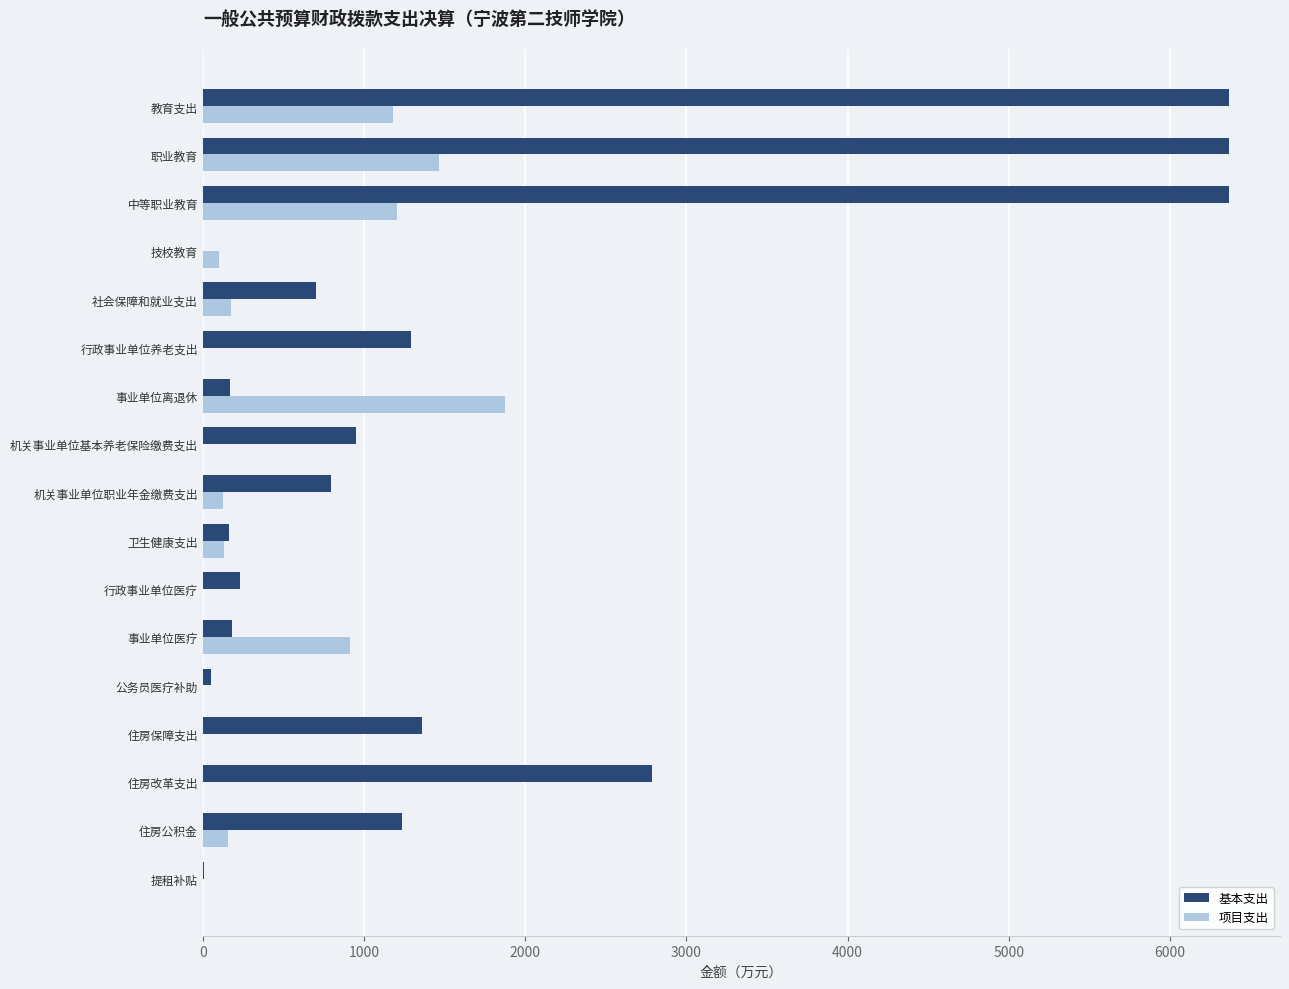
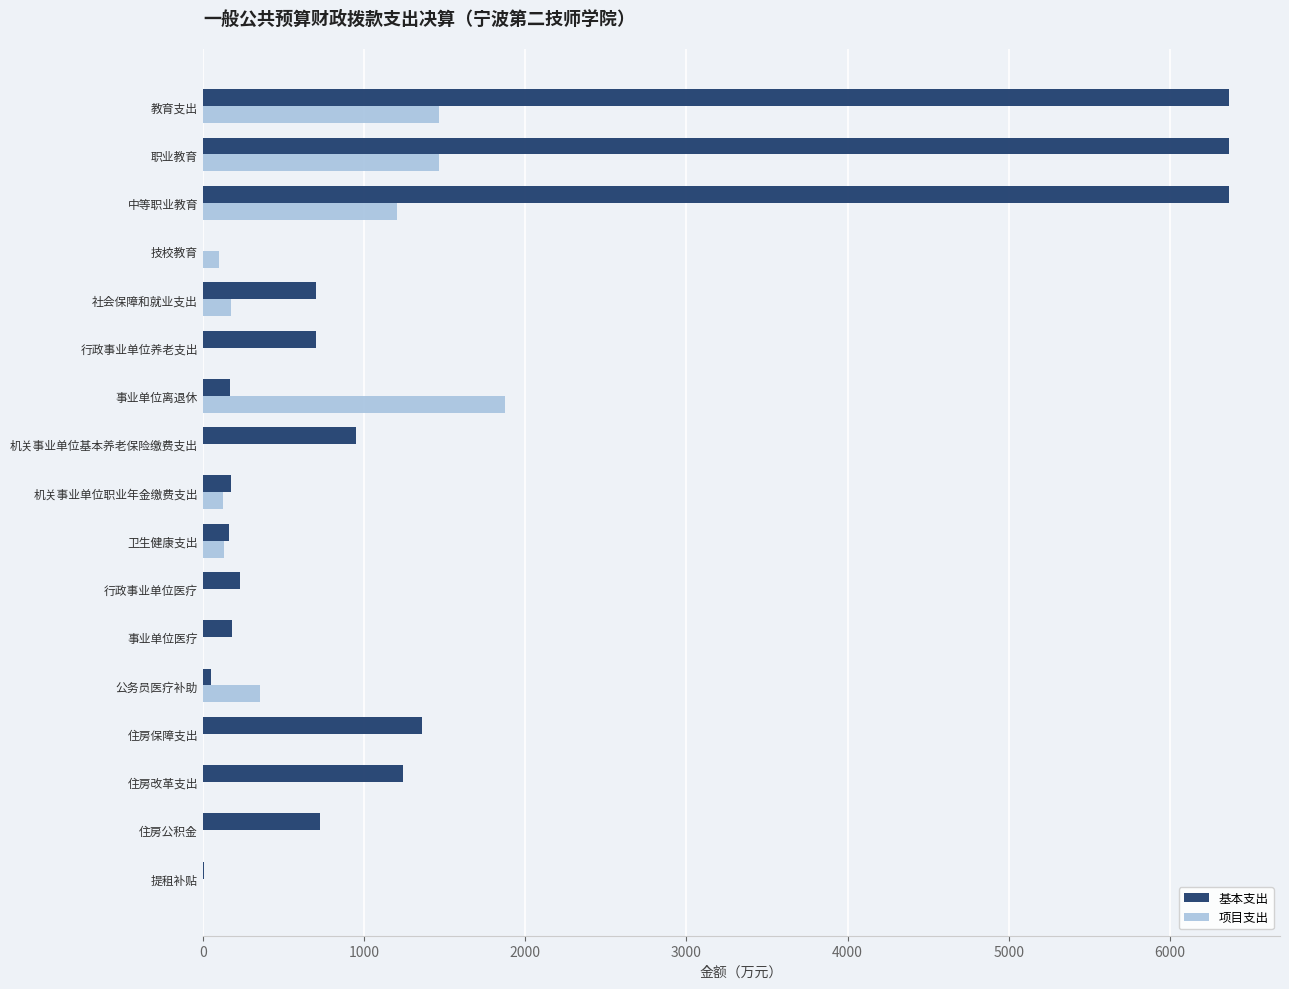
  {
    "基本支出": {
      "教育支出": 6360,
      "职业教育": 6360,
      "中等职业教育": 6360,
      "技校教育": 0,
      "社会保障和就业支出": 700,
-     "行政事业单位养老支出": 1290,
+     "行政事业单位养老支出": 700,
      "事业单位离退休": 170,
      "机关事业单位基本养老保险缴费支出": 950,
-     "机关事业单位职业年金缴费支出": 800,
+     "机关事业单位职业年金缴费支出": 170,
      "卫生健康支出": 160,
      "行政事业单位医疗": 230,
      "事业单位医疗": 180,
      "公务员医疗补助": 50,
      "住房保障支出": 1360,
-     "住房改革支出": 2790,
-     "住房公积金": 1240
+     "住房改革支出": 1240,
+     "住房公积金": 730
    },
    "项目支出": {
-     "教育支出": 1180,
+     "教育支出": 1470,
      "职业教育": 1470,
      "中等职业教育": 1200,
      "技校教育": 100,
      "社会保障和就业支出": 170,
      "行政事业单位养老支出": 0,
      "事业单位离退休": 1870,
      "机关事业单位基本养老保险缴费支出": 0,
      "机关事业单位职业年金缴费支出": 130,
      "卫生健康支出": 130,
      "行政事业单位医疗": 0,
-     "事业单位医疗": 910,
-     "公务员医疗补助": 0,
+     "事业单位医疗": 0,
+     "公务员医疗补助": 360,
      "住房保障支出": 0,
      "住房改革支出": 0,
-     "住房公积金": 150,
+     "住房公积金": 0,
      "提租补贴": 0
    }
  }
